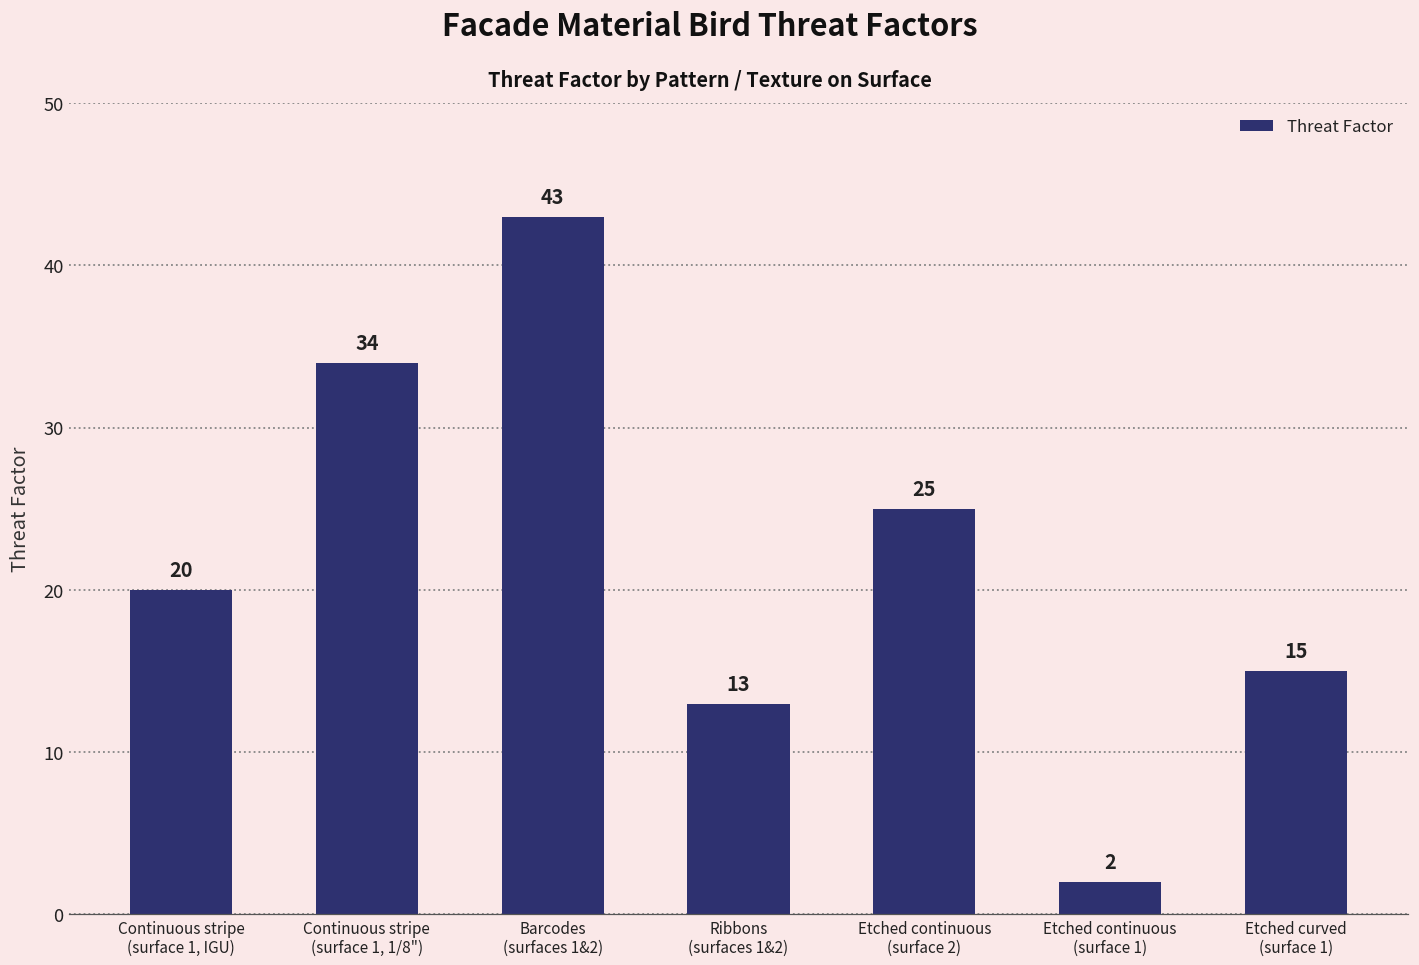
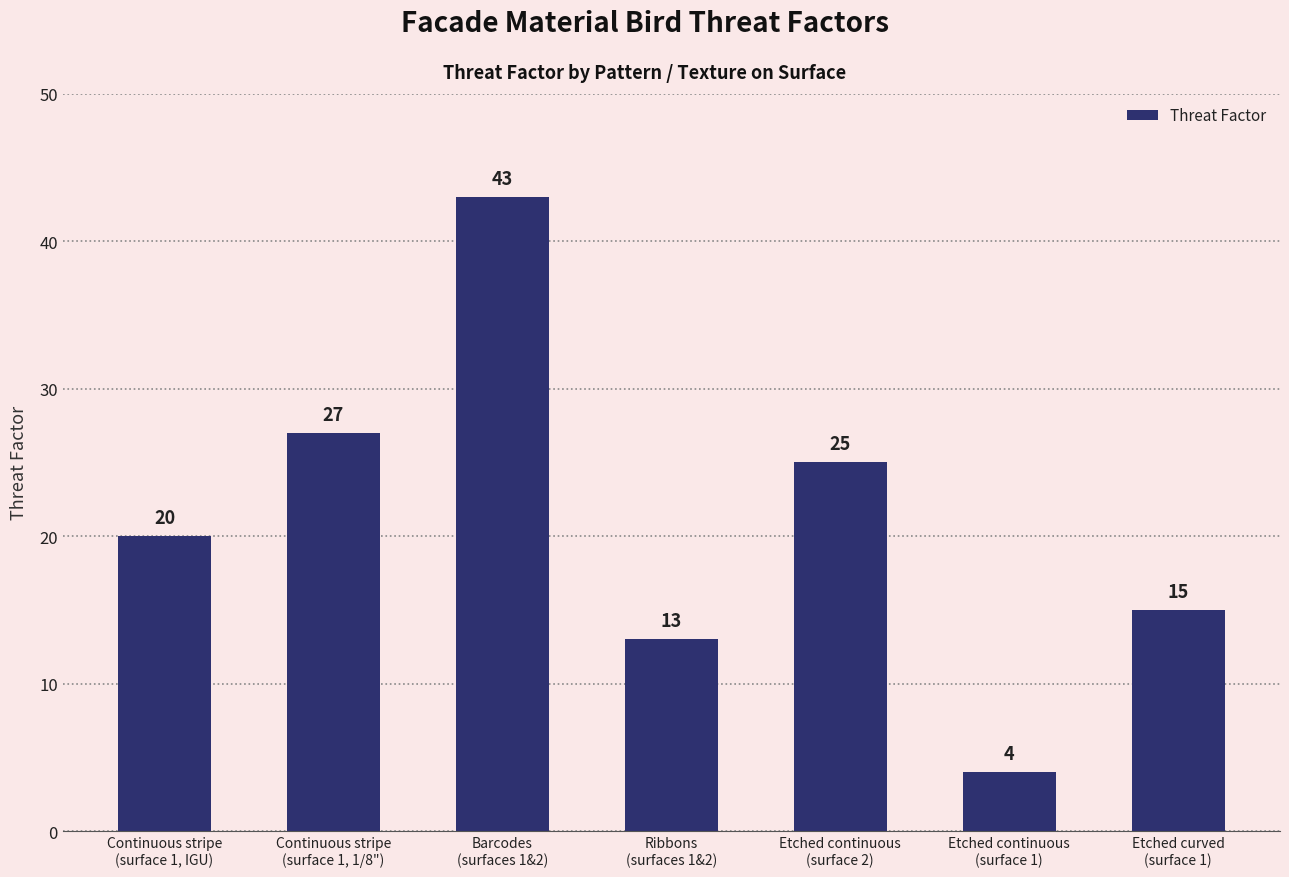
  {
    "Continuous stripe (surface 1, IGU)": 20,
-   "Continuous stripe (surface 1, 1/8\")": 34,
+   "Continuous stripe (surface 1, 1/8\")": 27,
    "Barcodes (surfaces 1&2)": 43,
    "Ribbons (surfaces 1&2)": 13,
    "Etched continuous (surface 2)": 25,
-   "Etched continuous (surface 1)": 2,
+   "Etched continuous (surface 1)": 4,
    "Etched curved (surface 1)": 15
  }
